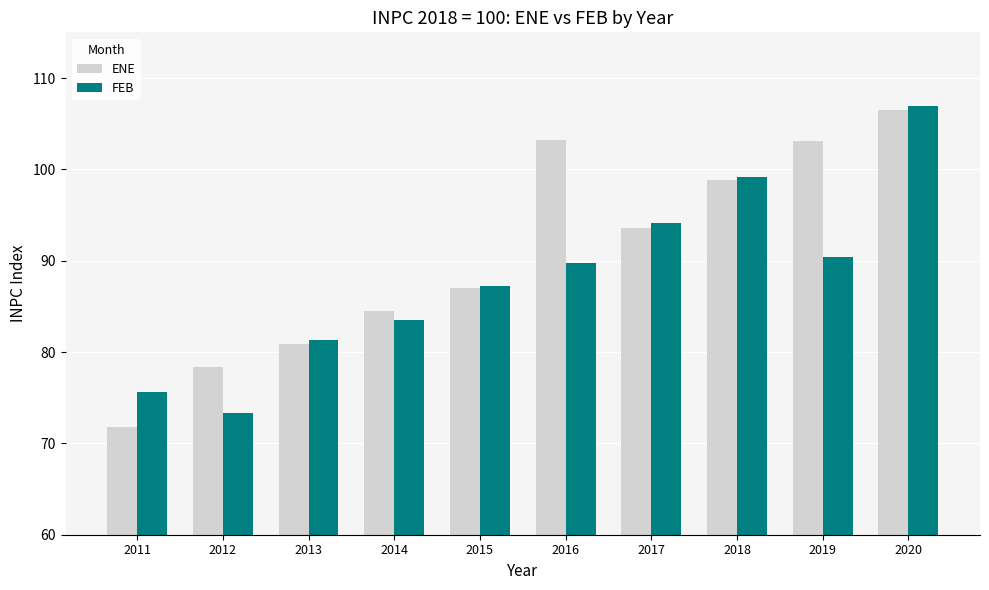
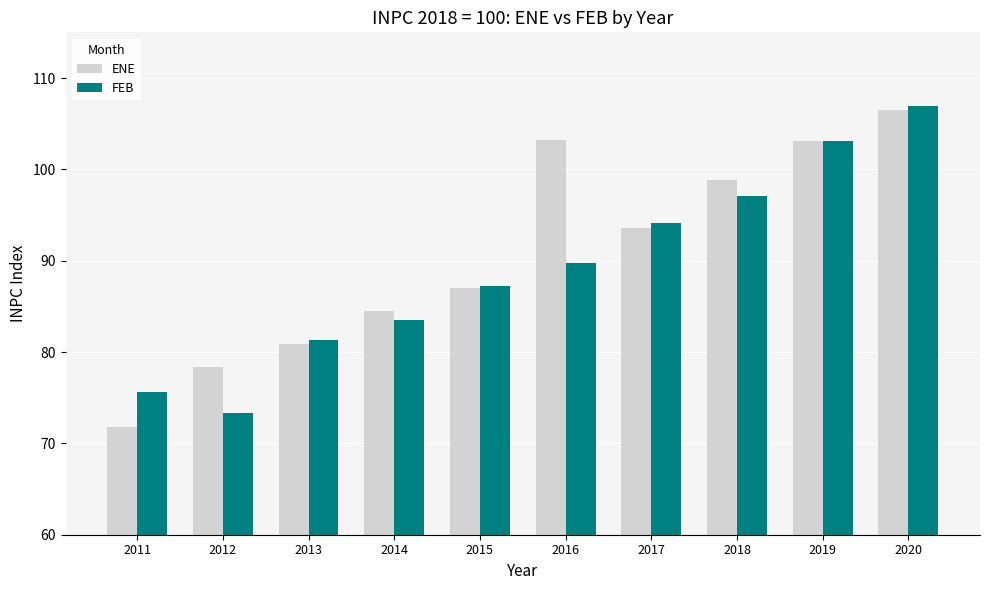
  {
    "ENE": {
      "2011": 72,
      "2012": 78,
      "2013": 81,
      "2014": 85,
      "2015": 87,
      "2016": 103,
      "2017": 94,
      "2018": 99,
      "2019": 103,
      "2020": 106
    },
    "FEB": {
      "2011": 76,
      "2012": 73,
      "2013": 81,
      "2014": 83,
      "2015": 87,
      "2016": 90,
      "2017": 94,
-     "2018": 99,
-     "2019": 90,
+     "2018": 97,
+     "2019": 103,
      "2020": 107
    }
  }
